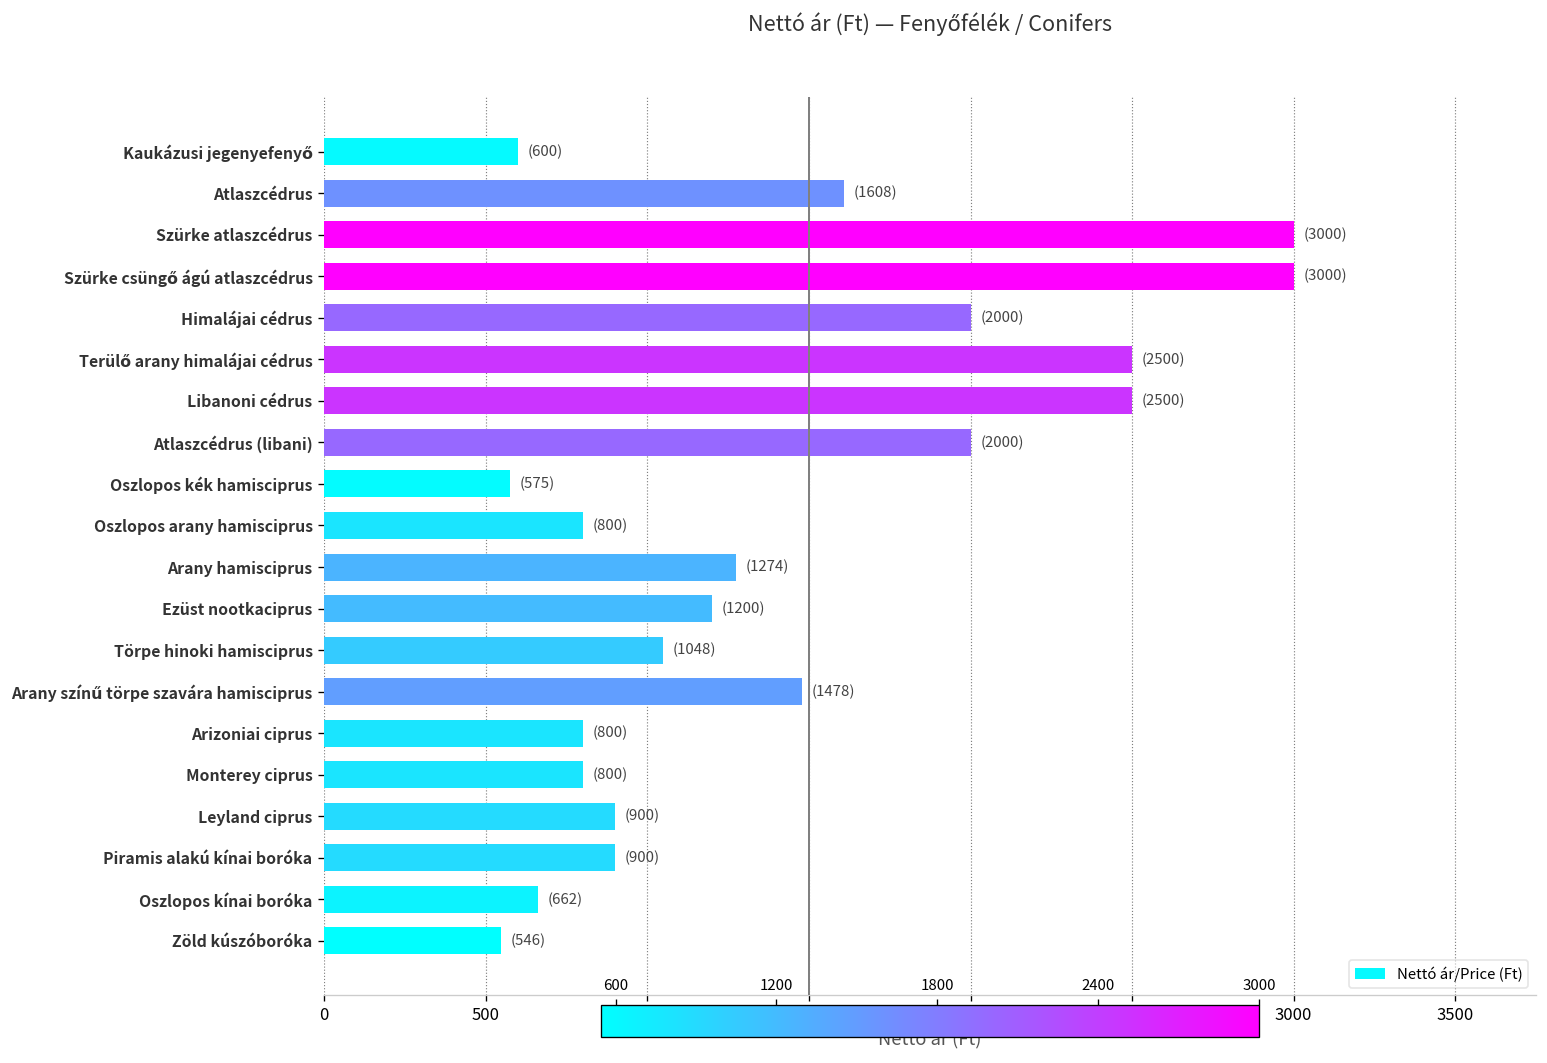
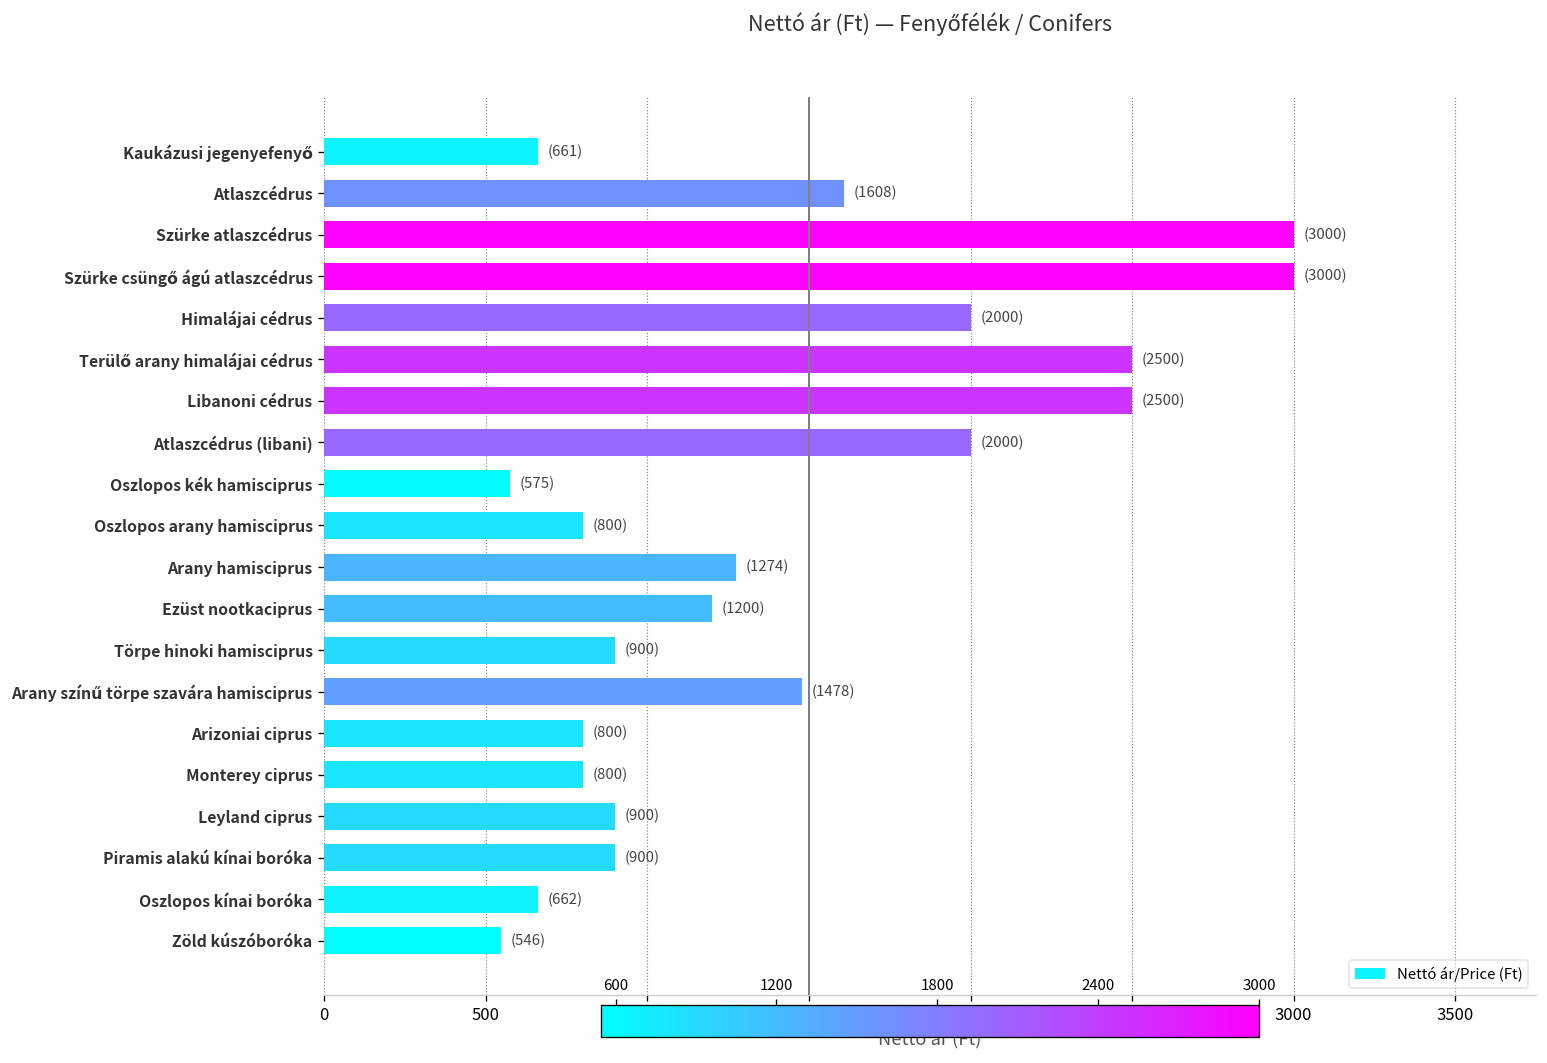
  {
-   "Kaukázusi jegenyefenyő": "(600)",
+   "Kaukázusi jegenyefenyő": "(661)",
    "Atlaszcédrus": "(1608)",
    "Szürke atlaszcédrus": "(3000)",
    "Szürke csüngő ágú atlaszcédrus": "(3000)",
    "Himalájai cédrus": "(2000)",
    "Terülő arany himalájai cédrus": "(2500)",
    "Libanoni cédrus": "(2500)",
    "Atlaszcédrus (libani)": "(2000)",
    "Oszlopos kék hamisciprus": "(575)",
    "Oszlopos arany hamisciprus": "(800)",
    "Arany hamisciprus": "(1274)",
    "Ezüst nootkaciprus": "(1200)",
-   "Törpe hinoki hamisciprus": "(1048)",
+   "Törpe hinoki hamisciprus": "(900)",
    "Arany színű törpe szavára hamisciprus": "(1478)",
    "Arizoniai ciprus": "(800)",
    "Monterey ciprus": "(800)",
    "Leyland ciprus": "(900)",
    "Piramis alakú kínai boróka": "(900)",
    "Oszlopos kínai boróka": "(662)",
    "Zöld kúszóboróka": "(546)"
  }
